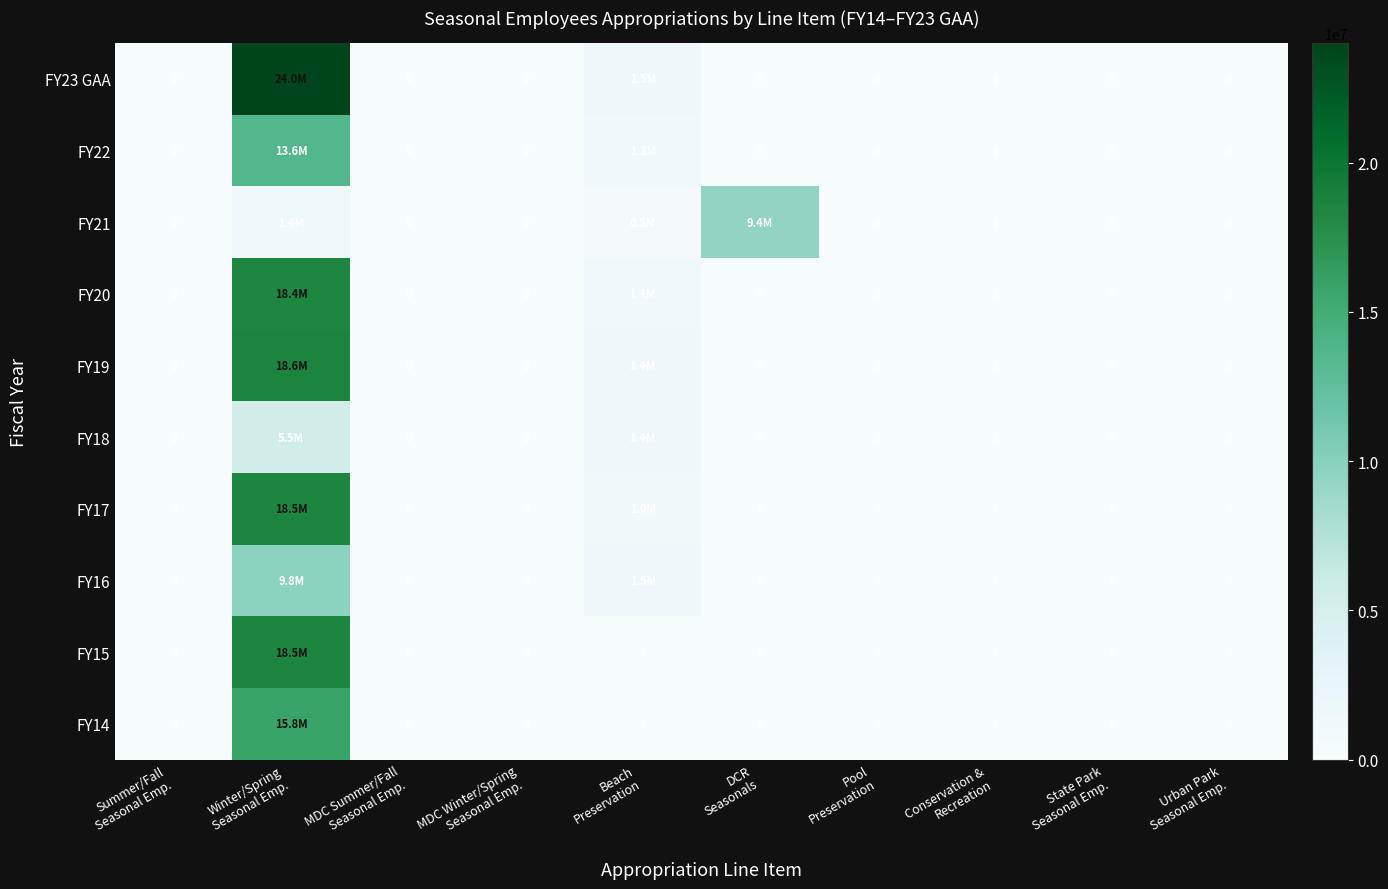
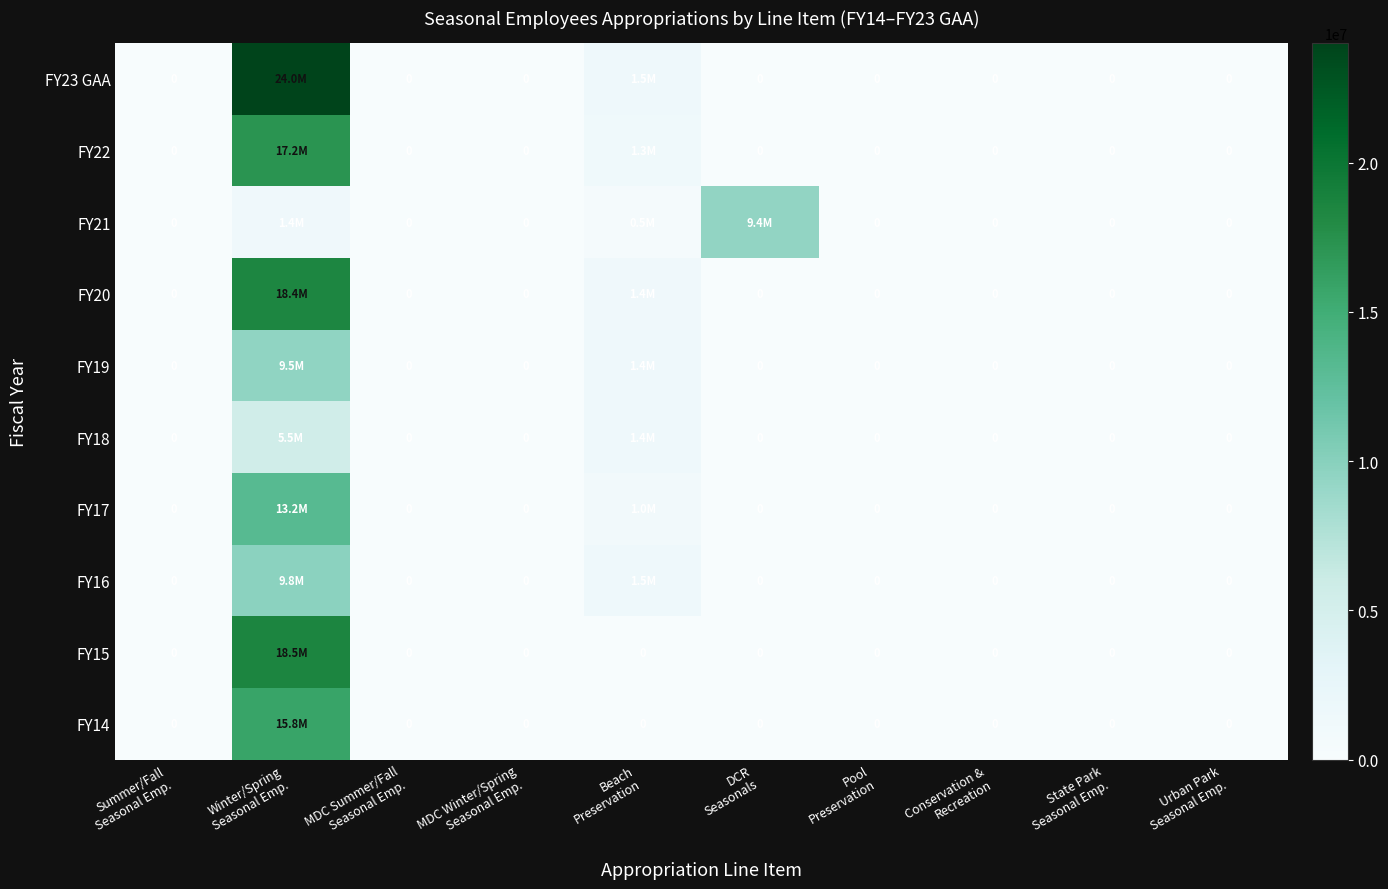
  {
    "FY23 GAA": {
      "Winter/Spring Seasonal Emp.": "24.0M"
    },
    "FY22": {
-     "Winter/Spring Seasonal Emp.": "13.6M"
+     "Winter/Spring Seasonal Emp.": "17.2M"
    },
    "FY21": {
      "DCR Seasonals": "9.4M"
    },
    "FY20": {
      "Winter/Spring Seasonal Emp.": "18.4M"
    },
    "FY19": {
-     "Winter/Spring Seasonal Emp.": "18.6M"
+     "Winter/Spring Seasonal Emp.": "9.5M"
    },
    "FY17": {
-     "Winter/Spring Seasonal Emp.": "18.5M"
+     "Winter/Spring Seasonal Emp.": "13.2M"
    },
    "FY16": {
      "Winter/Spring Seasonal Emp.": "9.8M"
    },
    "FY15": {
      "Winter/Spring Seasonal Emp.": "18.5M"
    },
    "FY14": {
      "Winter/Spring Seasonal Emp.": "15.8M"
    }
  }
